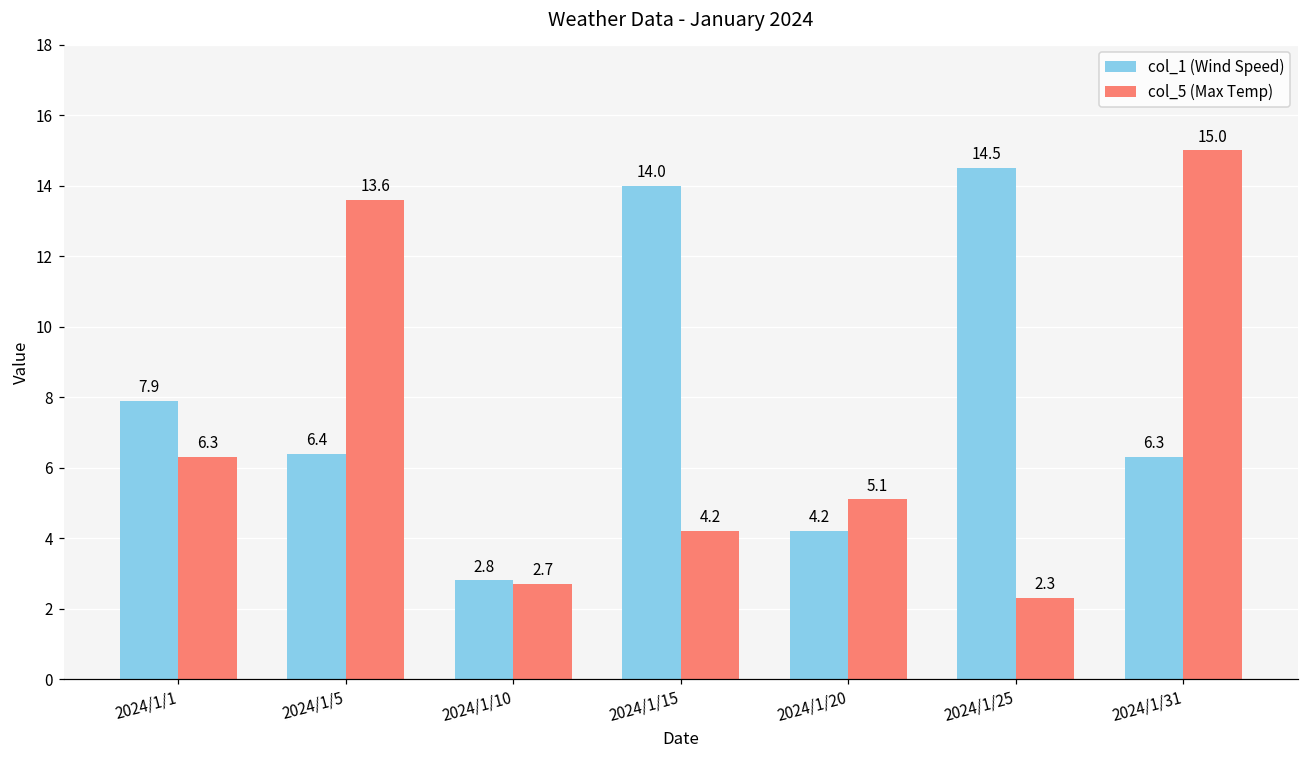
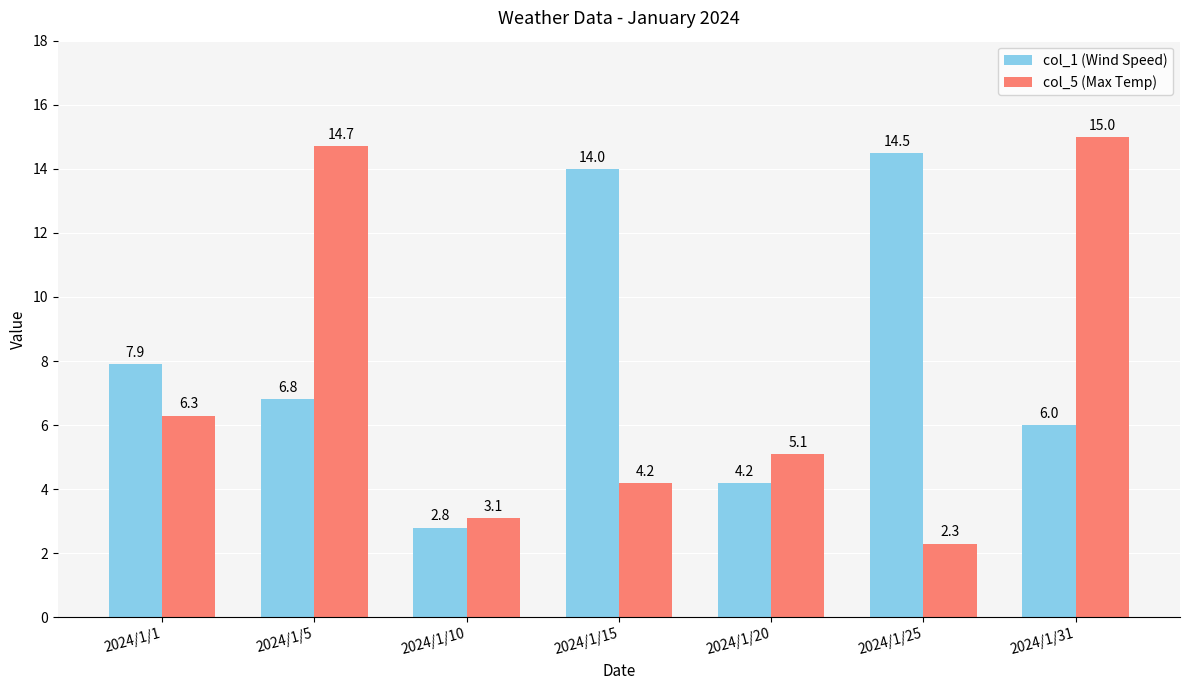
  {
    "col_1 (Wind Speed)": {
      "2024/1/1": 7.9,
-     "2024/1/5": 6.4,
+     "2024/1/5": 6.8,
      "2024/1/10": 2.8,
      "2024/1/15": 14.0,
      "2024/1/20": 4.2,
      "2024/1/25": 14.5,
-     "2024/1/31": 6.3
+     "2024/1/31": 6.0
    },
    "col_5 (Max Temp)": {
      "2024/1/1": 6.3,
-     "2024/1/5": 13.6,
-     "2024/1/10": 2.7,
+     "2024/1/5": 14.7,
+     "2024/1/10": 3.1,
      "2024/1/15": 4.2,
      "2024/1/20": 5.1,
      "2024/1/25": 2.3,
      "2024/1/31": 15.0
    }
  }
